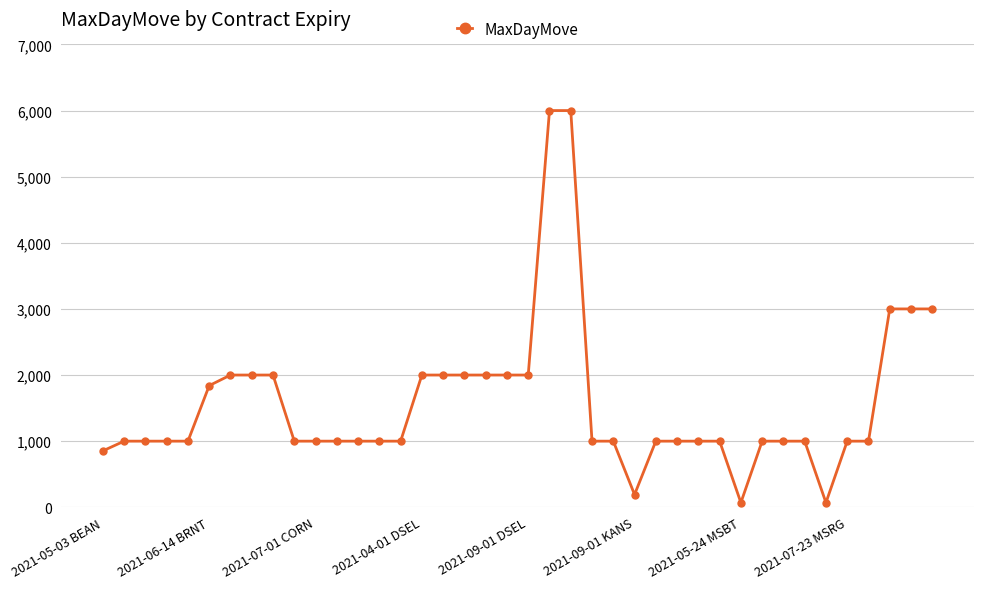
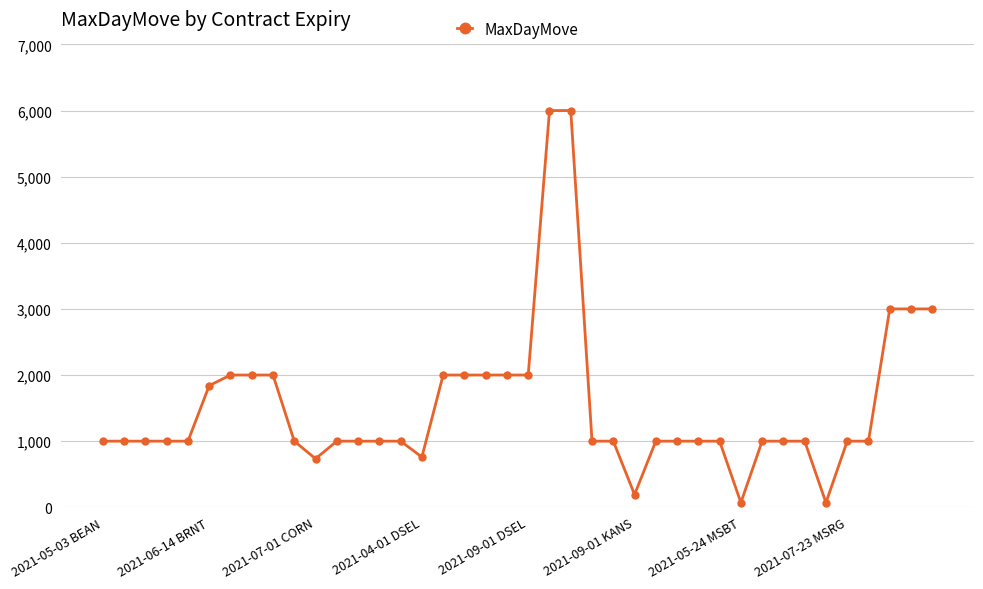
  {
-   "2021-05-03 BEAN": "900",
+   "2021-05-03 BEAN": "1,000",
    "2021-06-14 BRNT": "1,800",
-   "2021-07-01 CORN": "1,000",
-   "2021-04-01 DSEL": "2,000",
+   "2021-07-01 CORN": "700",
+   "2021-04-01 DSEL": "800",
    "2021-09-01 DSEL": "2,000",
    "2021-09-01 KANS": "200",
    "2021-05-24 MSBT": "100",
    "2021-07-23 MSRG": "1,000"
  }
